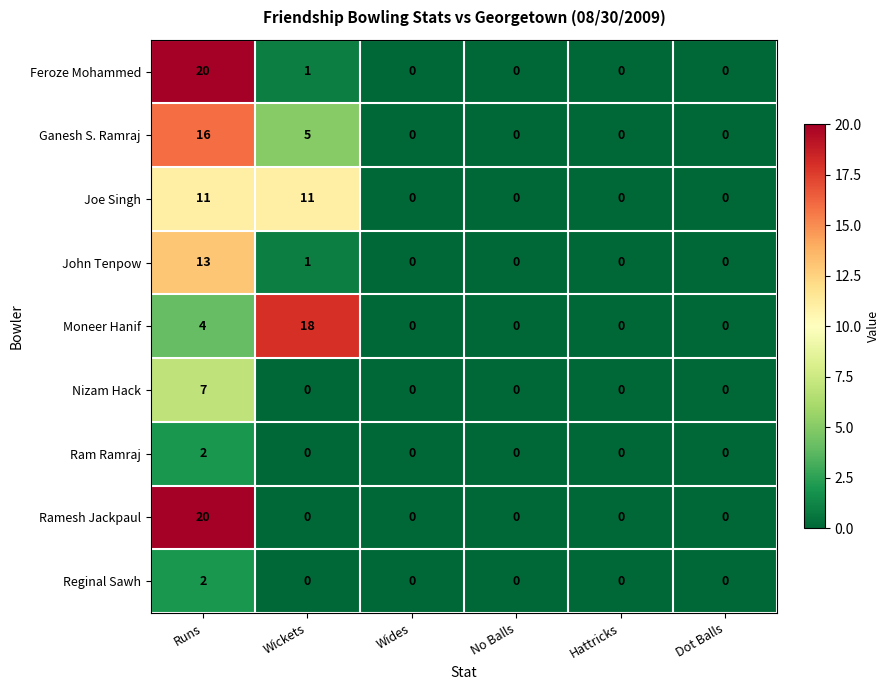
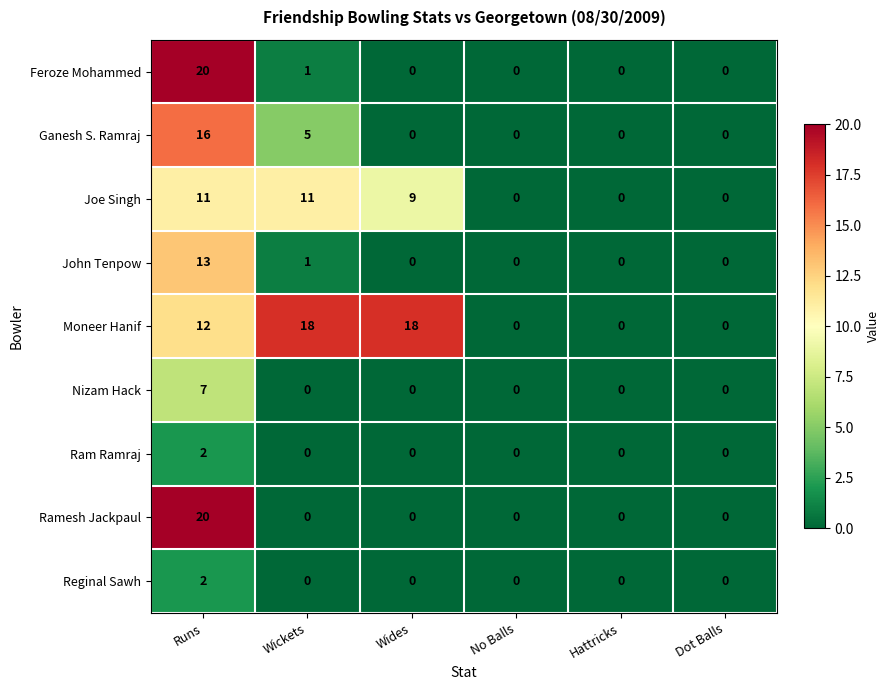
  {
    "Feroze Mohammed": {
      "Runs": 20,
      "Wickets": 1,
      "Wides": 0,
      "No Balls": 0,
      "Hattricks": 0,
      "Dot Balls": 0
    },
    "Ganesh S. Ramraj": {
      "Runs": 16,
      "Wickets": 5,
      "Wides": 0,
      "No Balls": 0,
      "Hattricks": 0,
      "Dot Balls": 0
    },
    "Joe Singh": {
      "Runs": 11,
      "Wickets": 11,
-     "Wides": 0,
+     "Wides": 9,
      "No Balls": 0,
      "Hattricks": 0,
      "Dot Balls": 0
    },
    "John Tenpow": {
      "Runs": 13,
      "Wickets": 1,
      "Wides": 0,
      "No Balls": 0,
      "Hattricks": 0,
      "Dot Balls": 0
    },
    "Moneer Hanif": {
-     "Runs": 4,
+     "Runs": 12,
      "Wickets": 18,
-     "Wides": 0,
+     "Wides": 18,
      "No Balls": 0,
      "Hattricks": 0,
      "Dot Balls": 0
    },
    "Nizam Hack": {
      "Runs": 7,
      "Wickets": 0,
      "Wides": 0,
      "No Balls": 0,
      "Hattricks": 0,
      "Dot Balls": 0
    },
    "Ram Ramraj": {
      "Runs": 2,
      "Wickets": 0,
      "Wides": 0,
      "No Balls": 0,
      "Hattricks": 0,
      "Dot Balls": 0
    },
    "Ramesh Jackpaul": {
      "Runs": 20,
      "Wickets": 0,
      "Wides": 0,
      "No Balls": 0,
      "Hattricks": 0,
      "Dot Balls": 0
    },
    "Reginal Sawh": {
      "Runs": 2,
      "Wickets": 0,
      "Wides": 0,
      "No Balls": 0,
      "Hattricks": 0,
      "Dot Balls": 0
    }
  }
